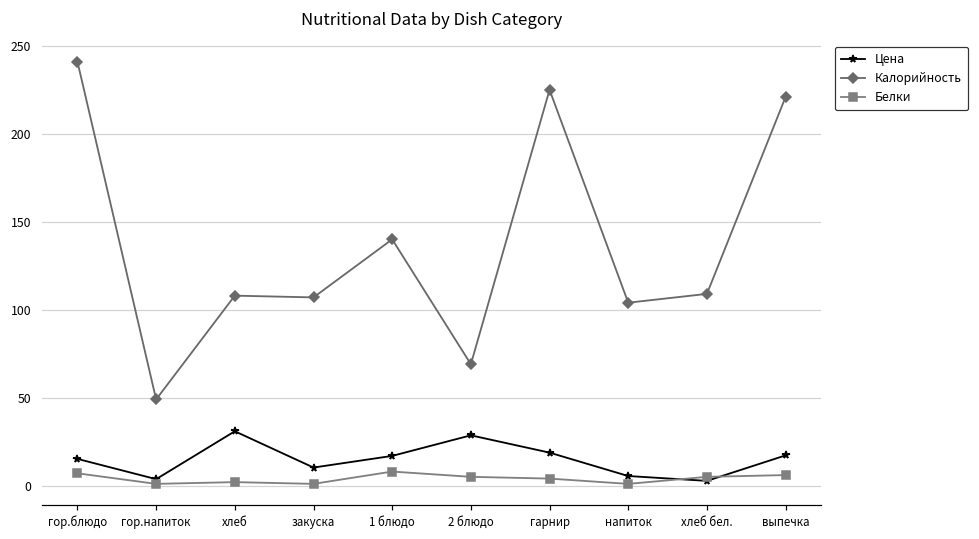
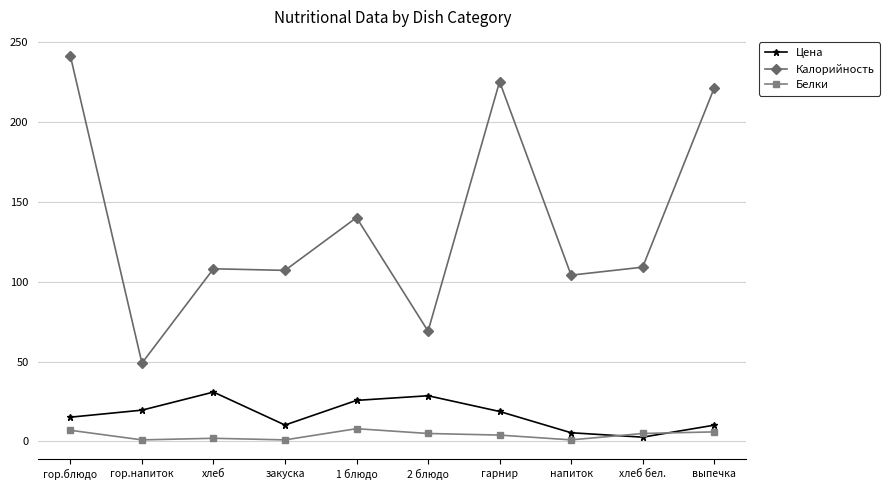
  {
    "Цена": {
      "гор.блюдо": 15,
-     "гор.напиток": 4,
+     "гор.напиток": 20,
      "хлеб": 31,
      "закуска": 10,
-     "1 блюдо": 17,
+     "1 блюдо": 26,
      "2 блюдо": 29,
      "гарнир": 19,
      "напиток": 5,
      "хлеб бел.": 3,
-     "выпечка": 17
+     "выпечка": 10
    }
  }
